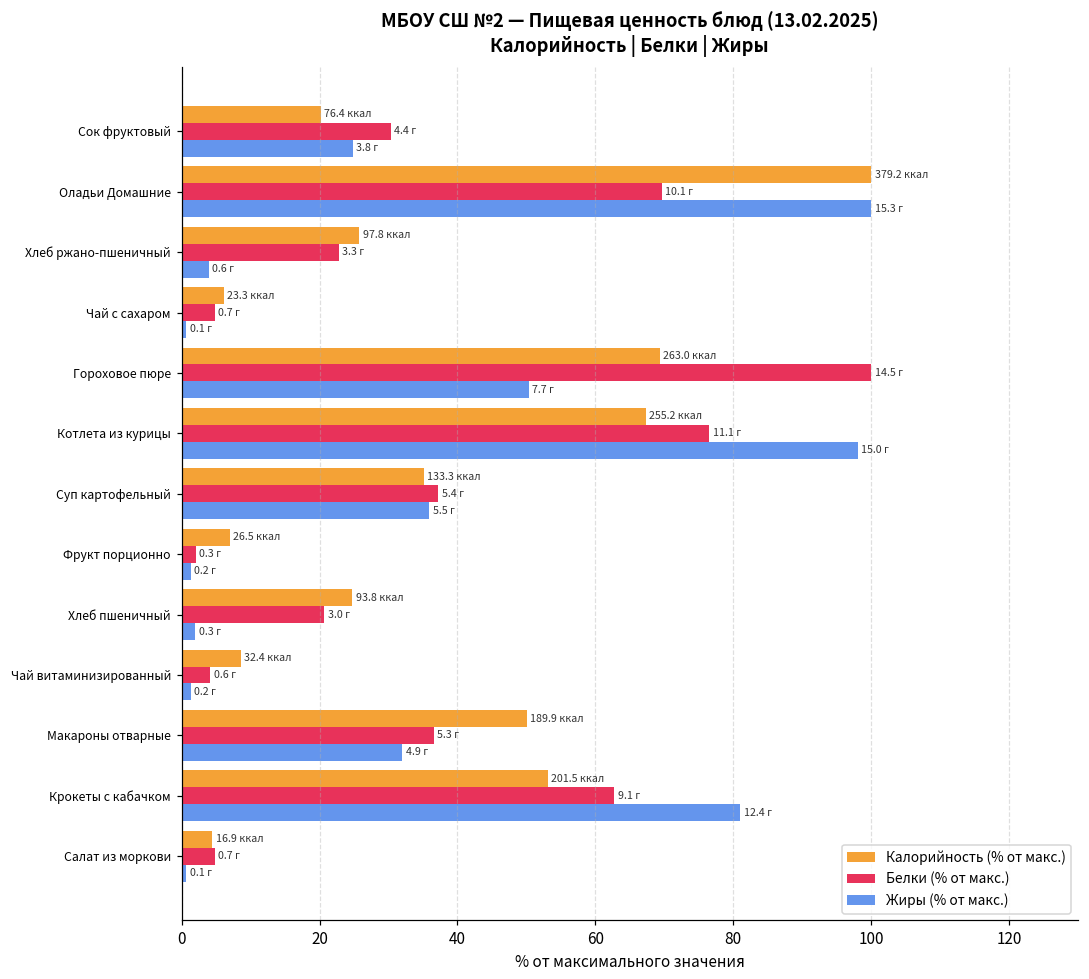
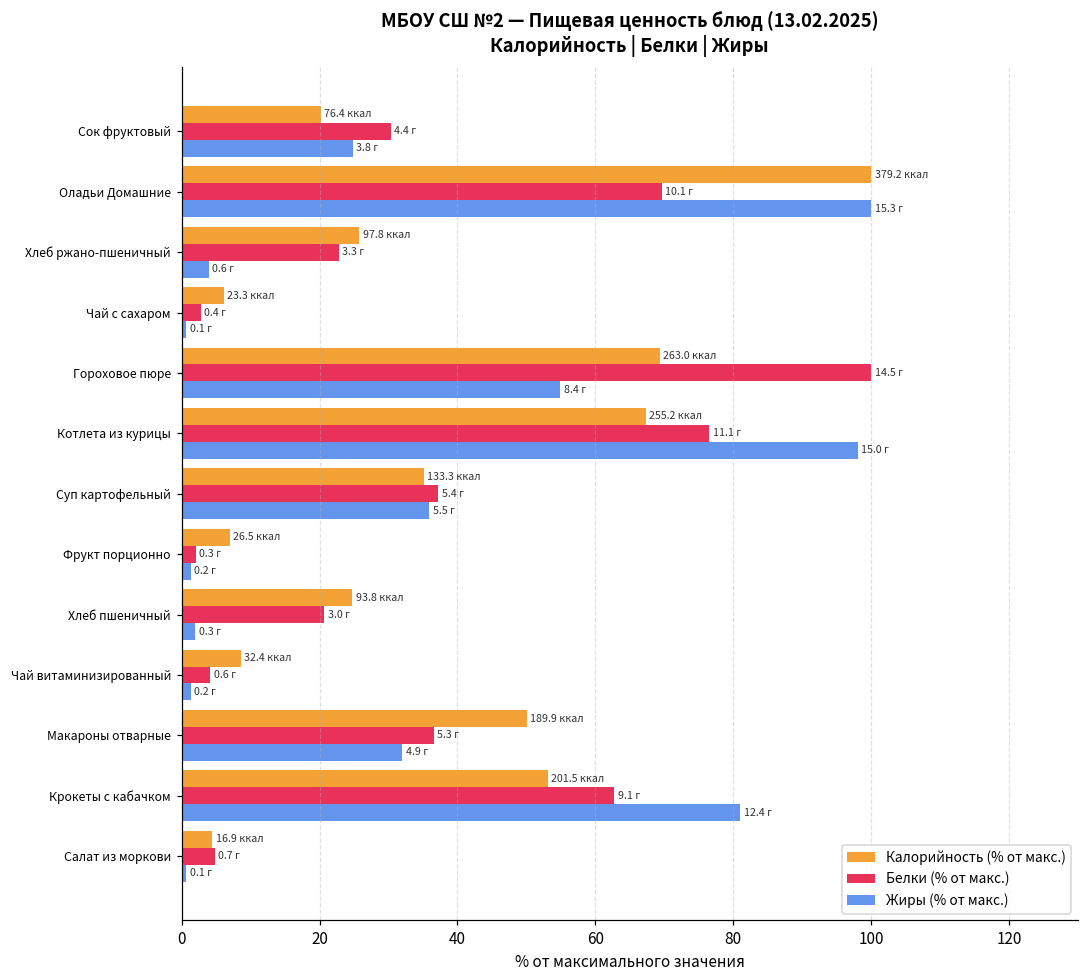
  {
    "Белки (% от макс.)": {
-     "Чай с сахаром": 0.7
+     "Чай с сахаром": 0.4
    },
    "Жиры (% от макс.)": {
-     "Гороховое пюре": 7.7
+     "Гороховое пюре": 8.4
    }
  }
